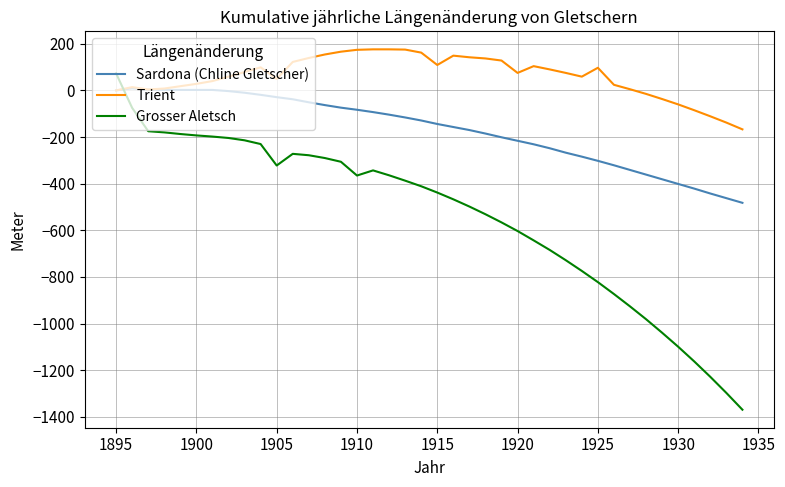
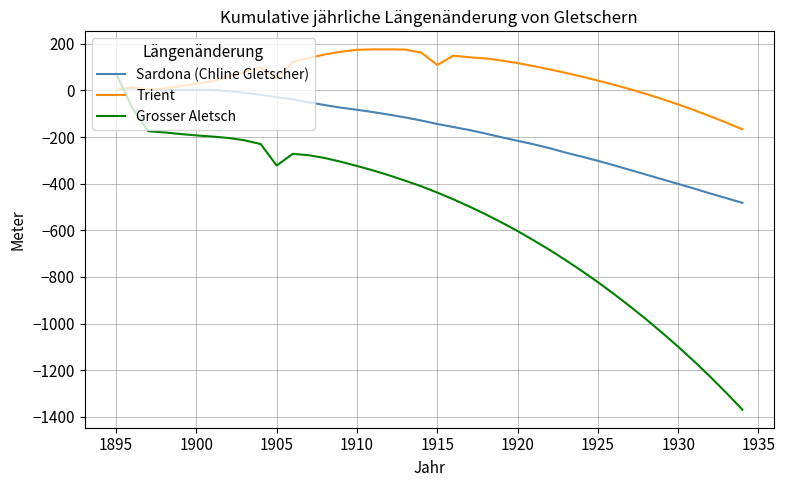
  {
    "Sardona (Chline Gletscher)": {
      "1910": -80,
      "1915": -140,
      "1920": -220,
      "1925": -300,
      "1930": -400
    },
    "Trient": {
      "1910": 170,
      "1915": 110,
-     "1920": 80,
-     "1925": 100,
+     "1920": 120,
+     "1925": 40,
      "1930": -60
    },
    "Grosser Aletsch": {
      "1900": -190,
      "1905": -320,
-     "1910": -370,
+     "1910": -320,
      "1915": -440,
      "1920": -600,
      "1925": -820,
      "1930": -1100
    }
  }
